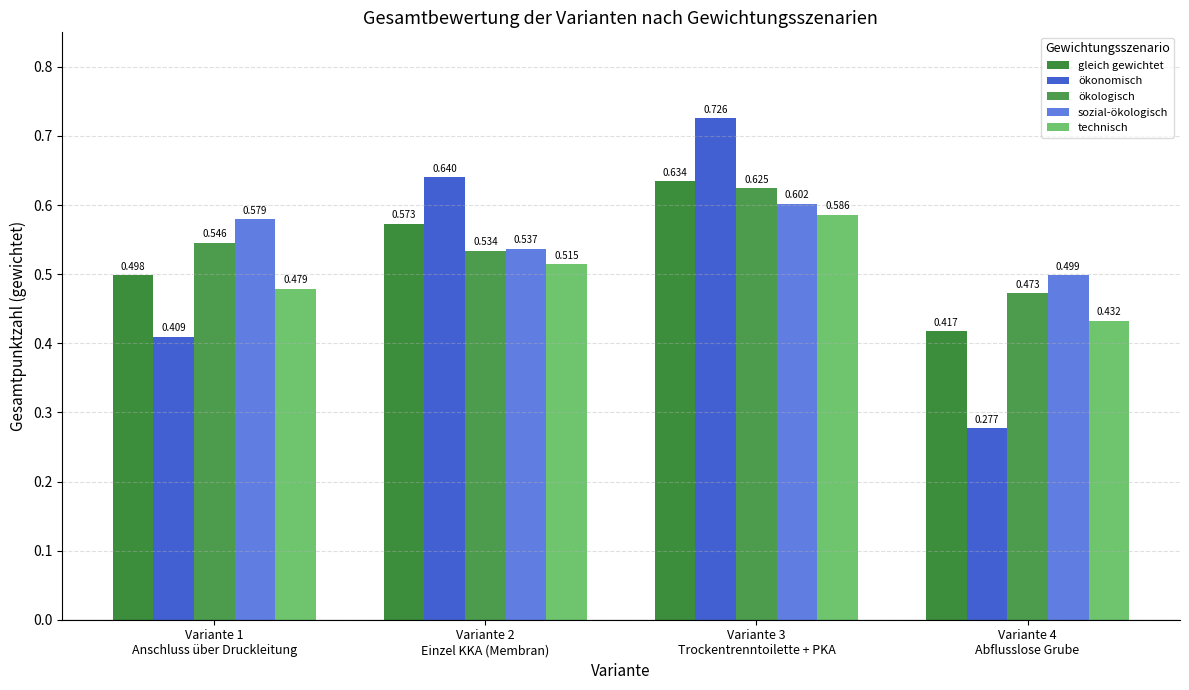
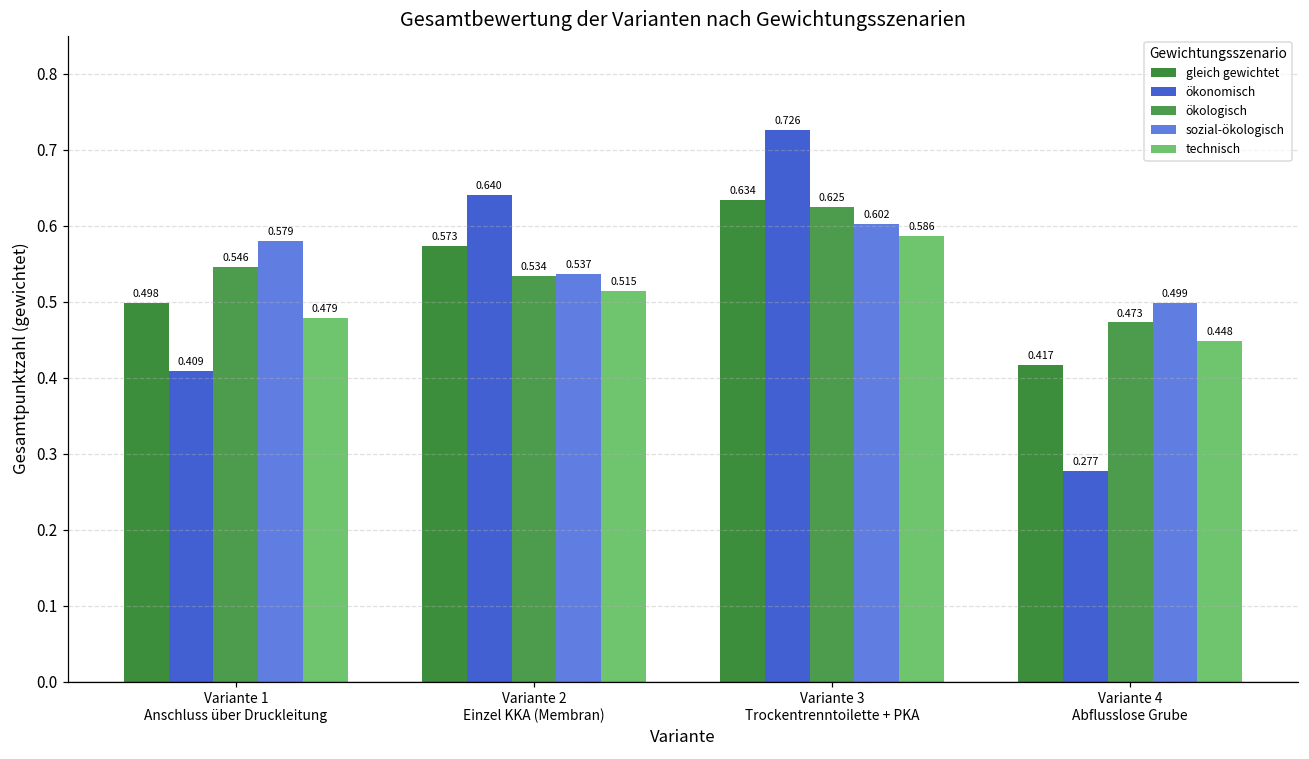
  {
    "technisch": {
      "Variante 1 Anschluss über Druckleitung": 0.479,
      "Variante 2 Einzel KKA (Membran)": 0.515,
      "Variante 3 Trockentrenntoilette + PKA": 0.586,
-     "Variante 4 Abflusslose Grube": 0.432
+     "Variante 4 Abflusslose Grube": 0.448
    }
  }
